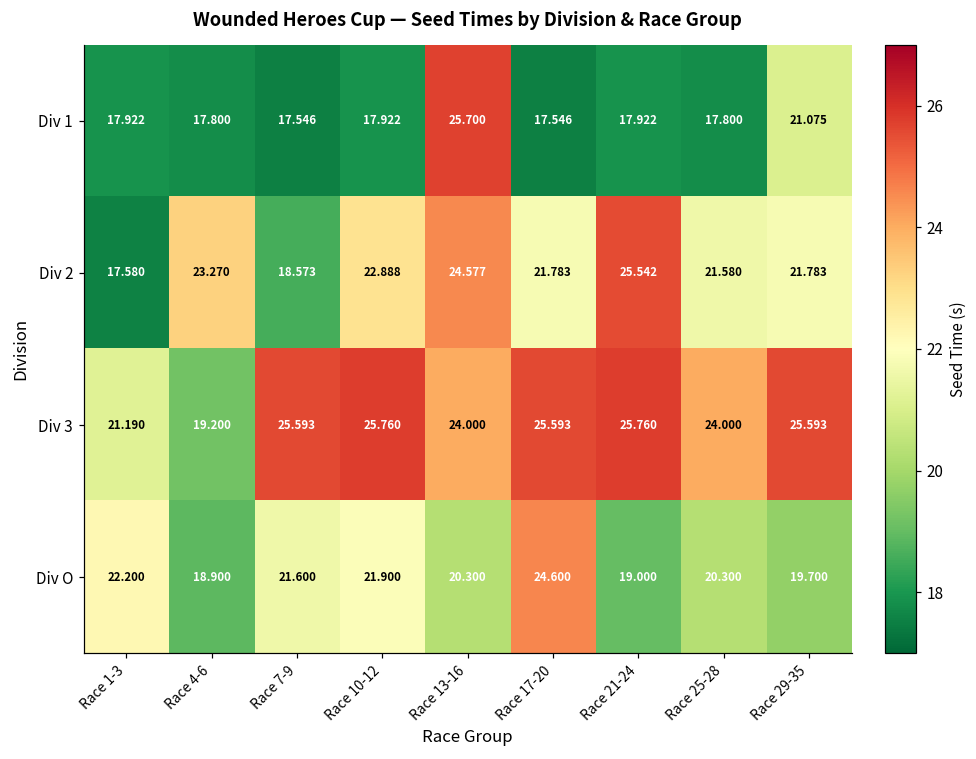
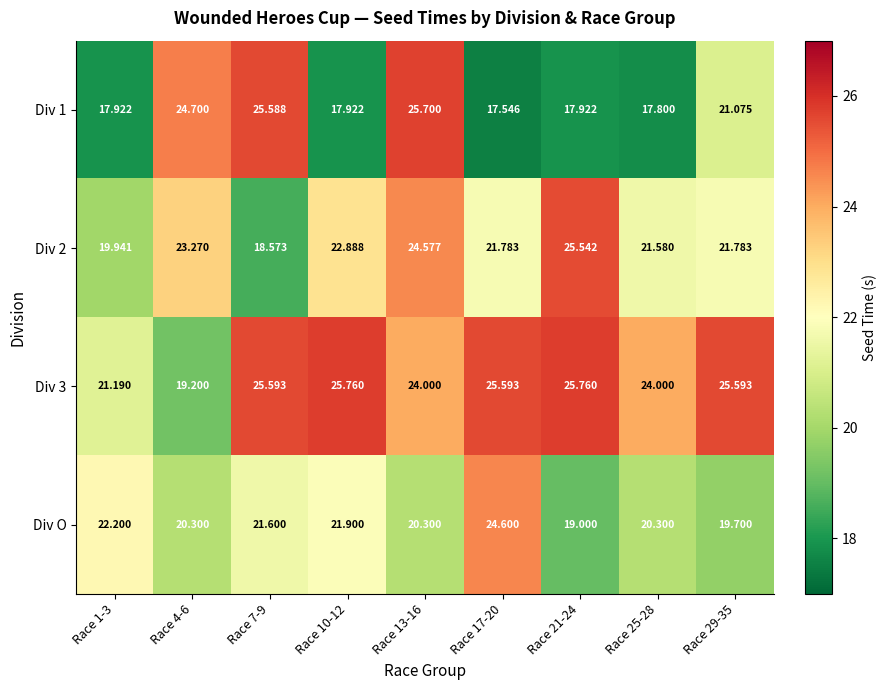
  {
    "Div 1": {
      "Race 1-3": 17.922,
-     "Race 4-6": 17.800,
-     "Race 7-9": 17.546,
+     "Race 4-6": 24.700,
+     "Race 7-9": 25.588,
      "Race 10-12": 17.922,
      "Race 13-16": 25.700,
      "Race 17-20": 17.546,
      "Race 21-24": 17.922,
      "Race 25-28": 17.800,
      "Race 29-35": 21.075
    },
    "Div 2": {
-     "Race 1-3": 17.580,
+     "Race 1-3": 19.941,
      "Race 4-6": 23.270,
      "Race 7-9": 18.573,
      "Race 10-12": 22.888,
      "Race 13-16": 24.577,
      "Race 17-20": 21.783,
      "Race 21-24": 25.542,
      "Race 25-28": 21.580,
      "Race 29-35": 21.783
    },
    "Div 3": {
      "Race 1-3": 21.190,
      "Race 4-6": 19.200,
      "Race 7-9": 25.593,
      "Race 10-12": 25.760,
      "Race 13-16": 24.000,
      "Race 17-20": 25.593,
      "Race 21-24": 25.760,
      "Race 25-28": 24.000,
      "Race 29-35": 25.593
    },
    "Div O": {
      "Race 1-3": 22.200,
-     "Race 4-6": 18.900,
+     "Race 4-6": 20.300,
      "Race 7-9": 21.600,
      "Race 10-12": 21.900,
      "Race 13-16": 20.300,
      "Race 17-20": 24.600,
      "Race 21-24": 19.000,
      "Race 25-28": 20.300,
      "Race 29-35": 19.700
    }
  }
